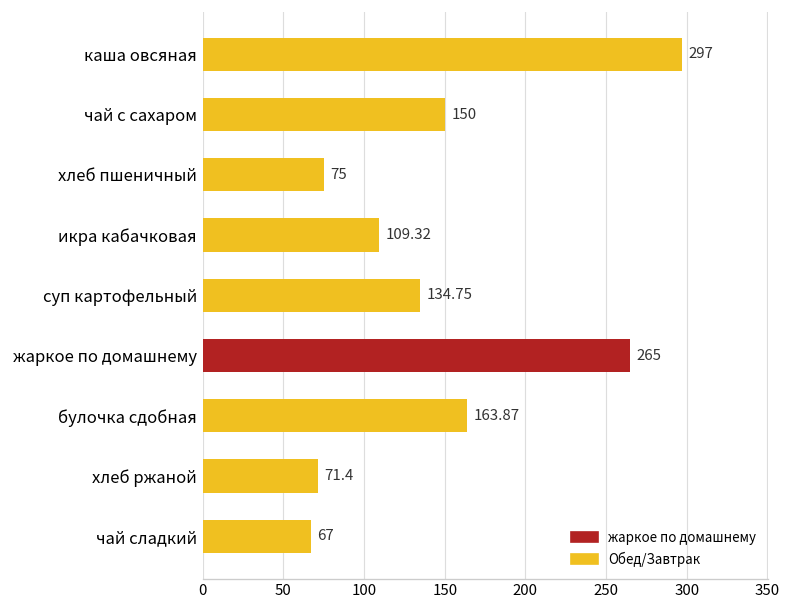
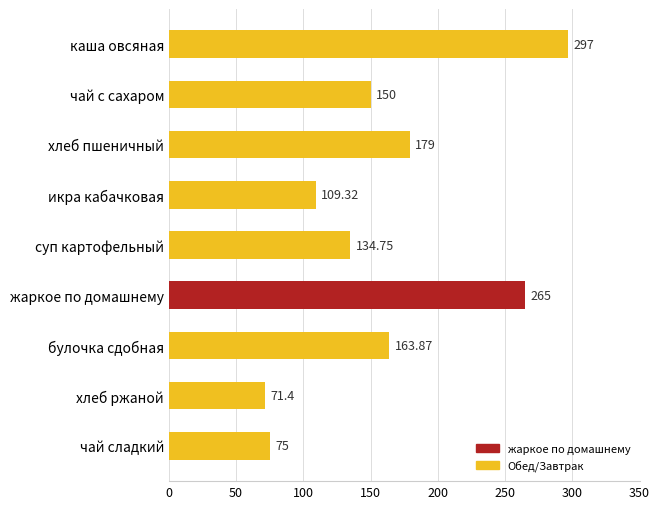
  {
    "каша овсяная": 297,
    "чай с сахаром": 150,
-   "хлеб пшеничный": 75,
+   "хлеб пшеничный": 179,
    "икра кабачковая": 109.32,
    "суп картофельный": 134.75,
    "жаркое по домашнему": 265,
    "булочка сдобная": 163.87,
    "хлеб ржаной": 71.4,
-   "чай сладкий": 67
+   "чай сладкий": 75
  }
